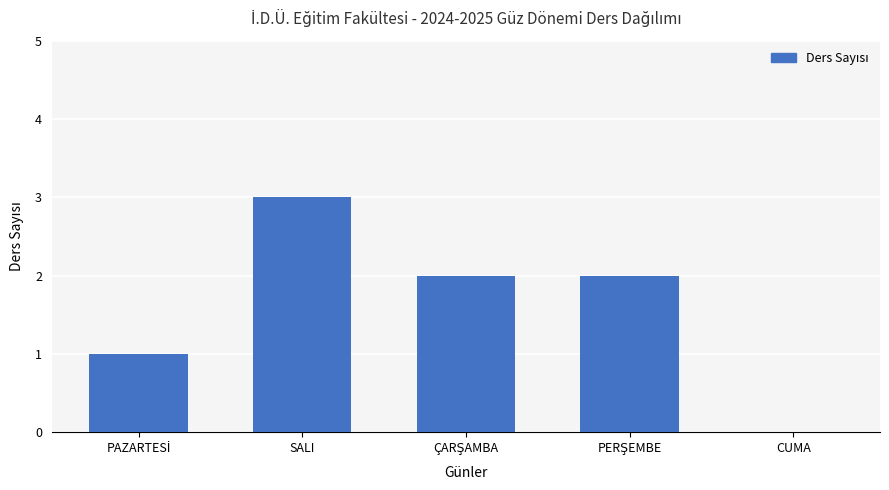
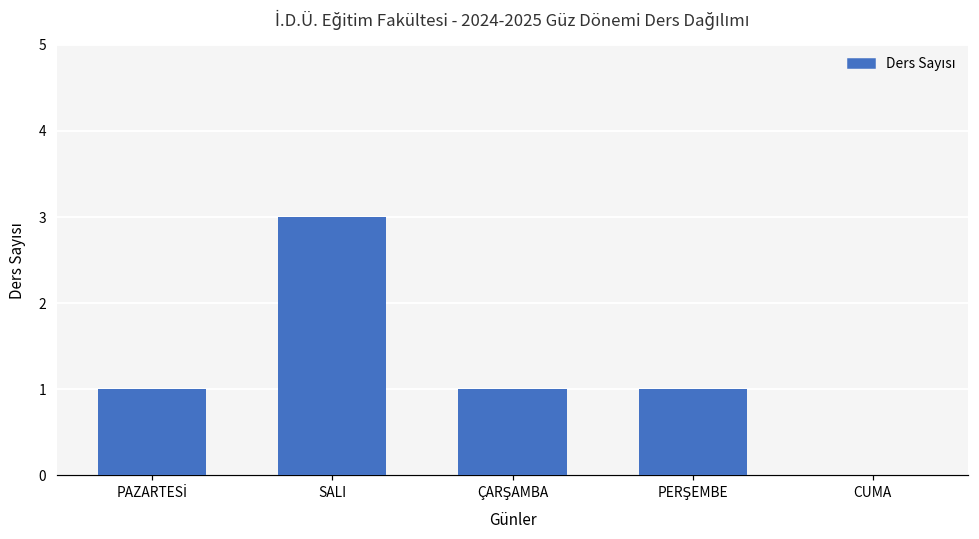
  {
    "PAZARTESİ": 1,
    "SALI": 3,
-   "ÇARŞAMBA": 2,
-   "PERŞEMBE": 2,
+   "ÇARŞAMBA": 1,
+   "PERŞEMBE": 1,
    "CUMA": 0
  }
